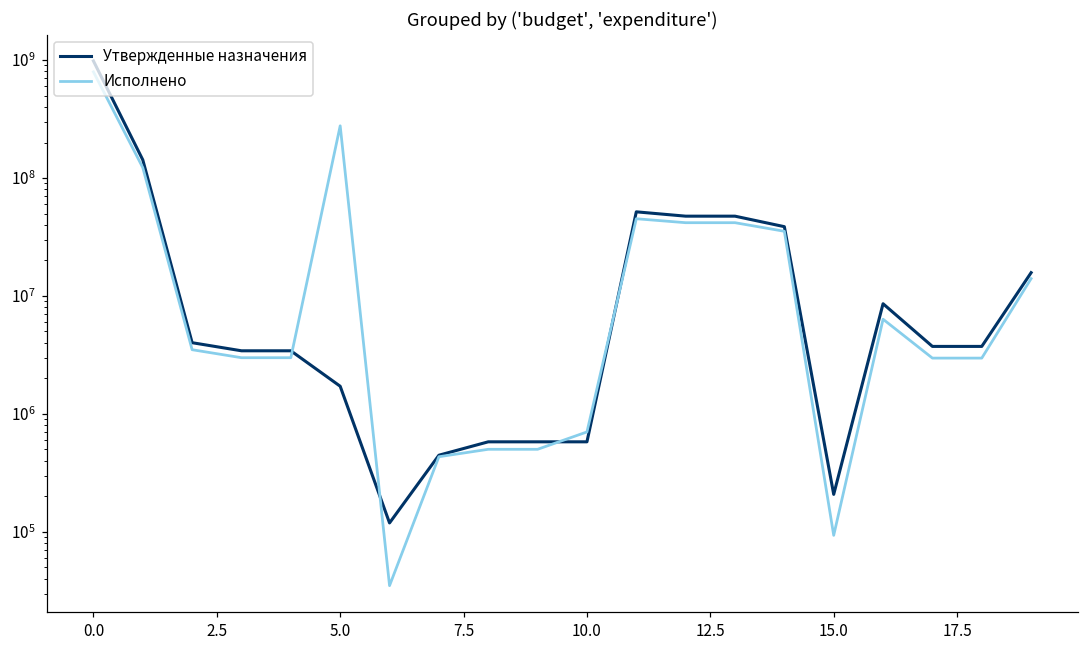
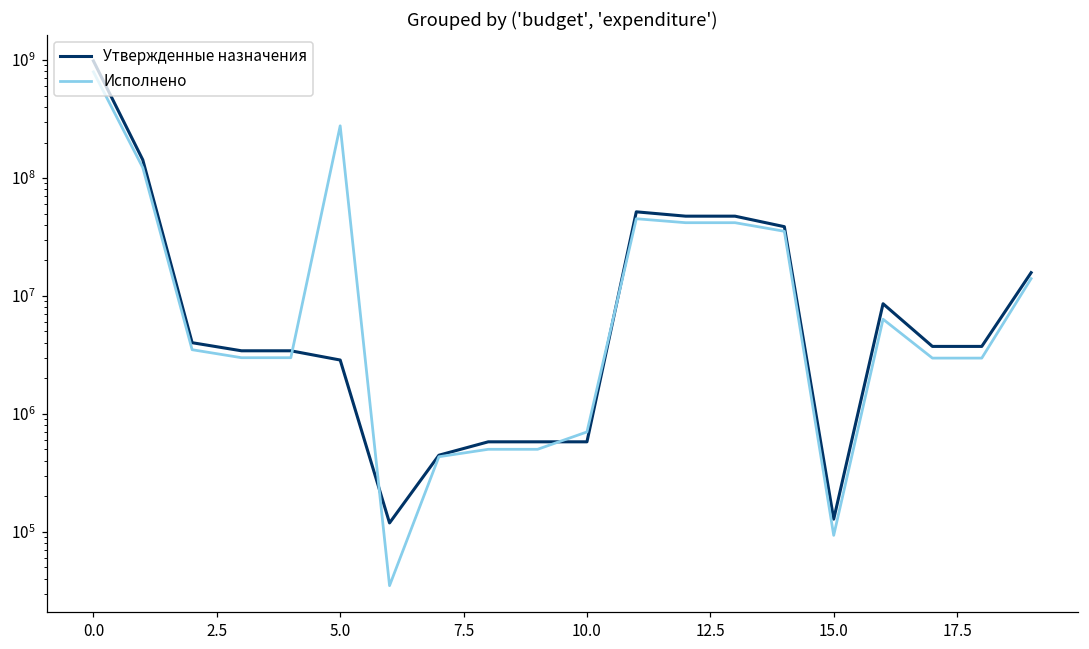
  {
    "Утвержденные назначения": {
-     "5.0": 1700000,
+     "5.0": 2900000,
      "10.0": 600000,
-     "15.0": 210000
+     "15.0": 130000
    },
    "Исполнено": {
      "5.0": 280000000,
      "10.0": 700000,
      "15.0": 90000
    }
  }
